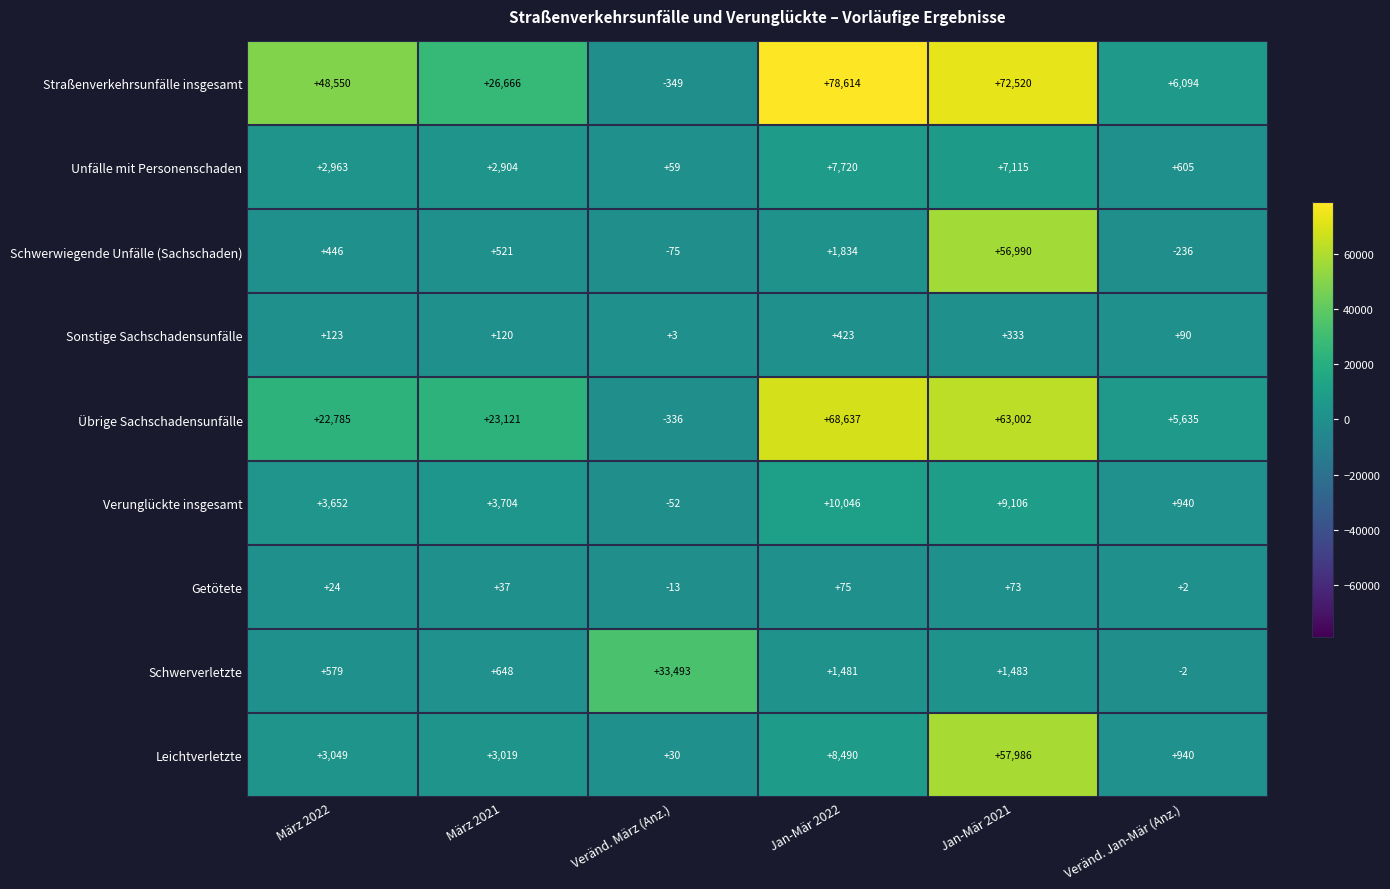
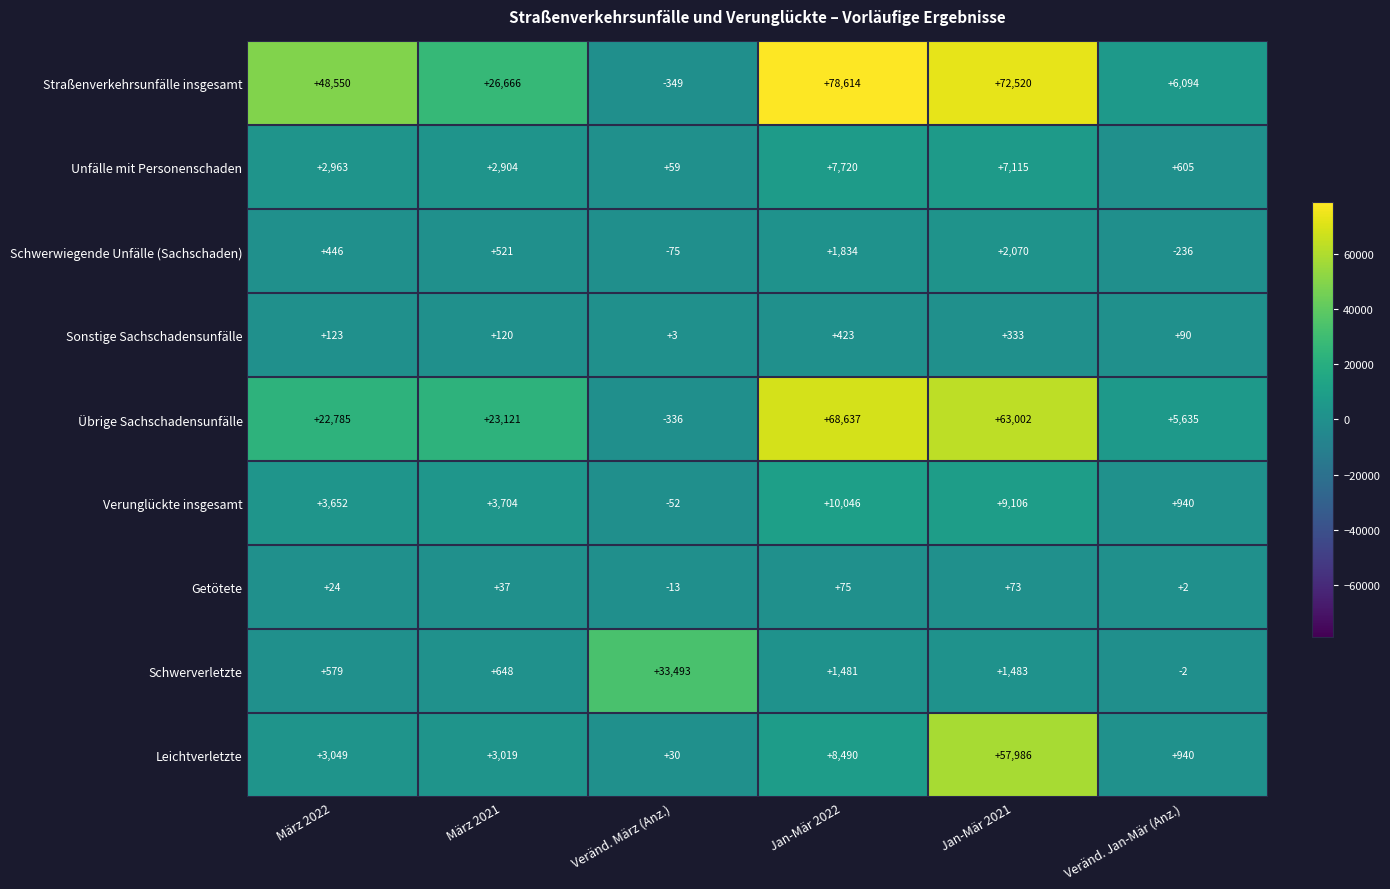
  {
    "Straßenverkehrsunfälle insgesamt": {
      "März 2022": "+48,550",
      "März 2021": "+26,666",
      "Veränd. März (Anz.)": "-349",
      "Jan-Mär 2022": "+78,614",
      "Jan-Mär 2021": "+72,520",
      "Veränd. Jan-Mär (Anz.)": "+6,094"
    },
    "Unfälle mit Personenschaden": {
      "März 2022": "+2,963",
      "März 2021": "+2,904",
      "Veränd. März (Anz.)": "+59",
      "Jan-Mär 2022": "+7,720",
      "Jan-Mär 2021": "+7,115",
      "Veränd. Jan-Mär (Anz.)": "+605"
    },
    "Schwerwiegende Unfälle (Sachschaden)": {
      "März 2022": "+446",
      "März 2021": "+521",
      "Veränd. März (Anz.)": "-75",
      "Jan-Mär 2022": "+1,834",
-     "Jan-Mär 2021": "+56,990",
+     "Jan-Mär 2021": "+2,070",
      "Veränd. Jan-Mär (Anz.)": "-236"
    },
    "Sonstige Sachschadensunfälle": {
      "März 2022": "+123",
      "März 2021": "+120",
      "Veränd. März (Anz.)": "+3",
      "Jan-Mär 2022": "+423",
      "Jan-Mär 2021": "+333",
      "Veränd. Jan-Mär (Anz.)": "+90"
    },
    "Übrige Sachschadensunfälle": {
      "März 2022": "+22,785",
      "März 2021": "+23,121",
      "Veränd. März (Anz.)": "-336",
      "Jan-Mär 2022": "+68,637",
      "Jan-Mär 2021": "+63,002",
      "Veränd. Jan-Mär (Anz.)": "+5,635"
    },
    "Verunglückte insgesamt": {
      "März 2022": "+3,652",
      "März 2021": "+3,704",
      "Veränd. März (Anz.)": "-52",
      "Jan-Mär 2022": "+10,046",
      "Jan-Mär 2021": "+9,106",
      "Veränd. Jan-Mär (Anz.)": "+940"
    },
    "Getötete": {
      "März 2022": "+24",
      "März 2021": "+37",
      "Veränd. März (Anz.)": "-13",
      "Jan-Mär 2022": "+75",
      "Jan-Mär 2021": "+73",
      "Veränd. Jan-Mär (Anz.)": "+2"
    },
    "Schwerverletzte": {
      "März 2022": "+579",
      "März 2021": "+648",
      "Veränd. März (Anz.)": "+33,493",
      "Jan-Mär 2022": "+1,481",
      "Jan-Mär 2021": "+1,483",
      "Veränd. Jan-Mär (Anz.)": "-2"
    },
    "Leichtverletzte": {
      "März 2022": "+3,049",
      "März 2021": "+3,019",
      "Veränd. März (Anz.)": "+30",
      "Jan-Mär 2022": "+8,490",
      "Jan-Mär 2021": "+57,986",
      "Veränd. Jan-Mär (Anz.)": "+940"
    }
  }
